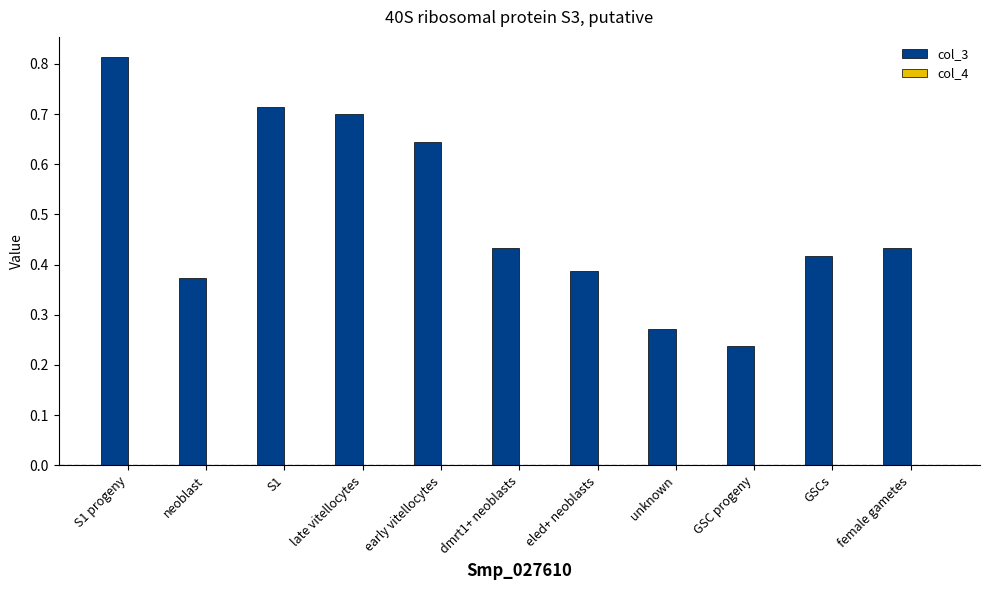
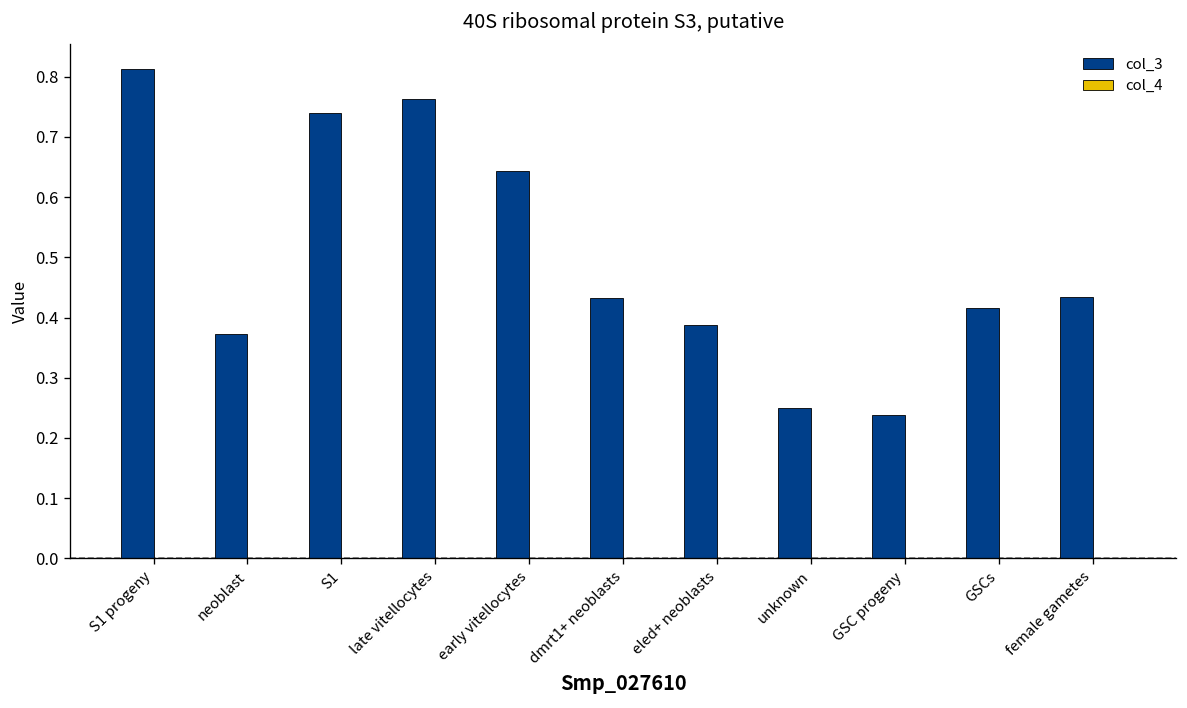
  {
    "col_3": {
      "S1 progeny": 0.81,
      "neoblast": 0.37,
-     "S1": 0.71,
-     "late vitellocytes": 0.70,
+     "S1": 0.74,
+     "late vitellocytes": 0.76,
      "early vitellocytes": 0.64,
      "dmrt1+ neoblasts": 0.43,
      "eled+ neoblasts": 0.39,
-     "unknown": 0.27,
+     "unknown": 0.25,
      "GSC progeny": 0.24,
      "GSCs": 0.42,
      "female gametes": 0.43
    },
    "col_4": {
      "S1 progeny": 0.00,
      "neoblast": 0.00,
      "S1": 0.00
    }
  }
